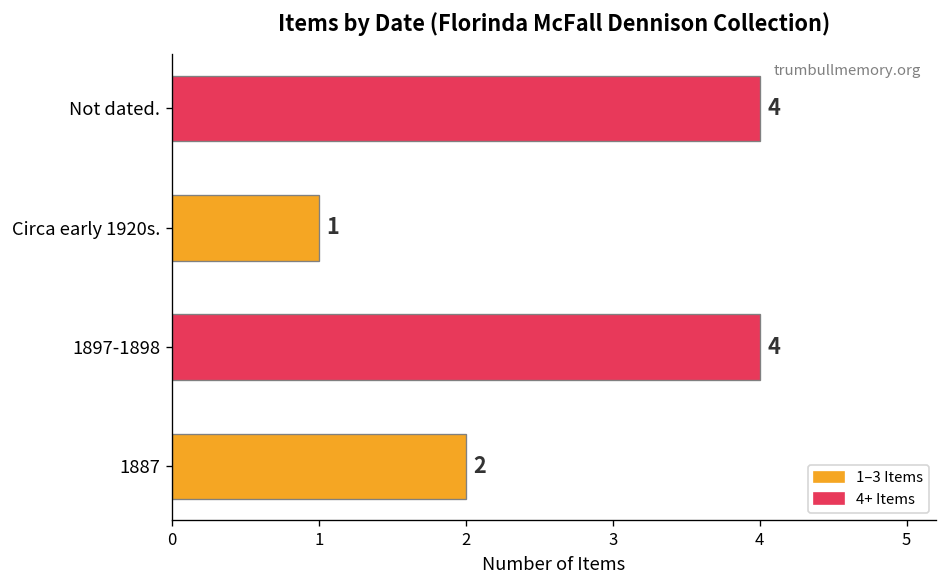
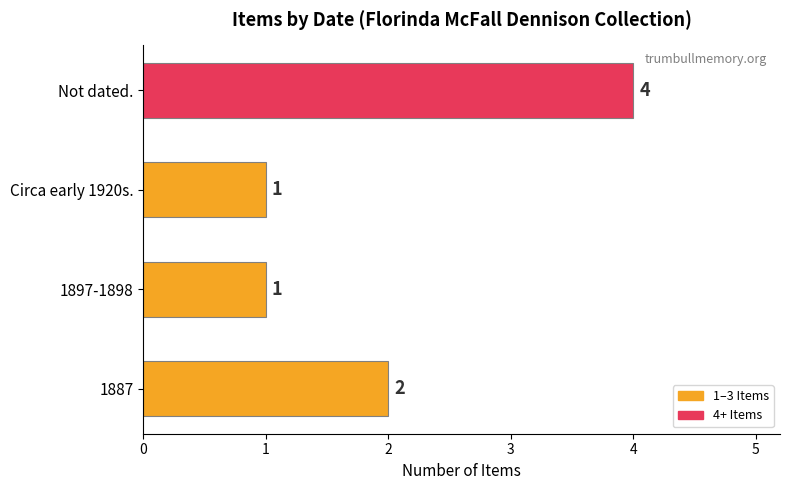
  {
    "Not dated.": 4,
    "Circa early 1920s.": 1,
-   "1897-1898": 4,
+   "1897-1898": 1,
    "1887": 2
  }
